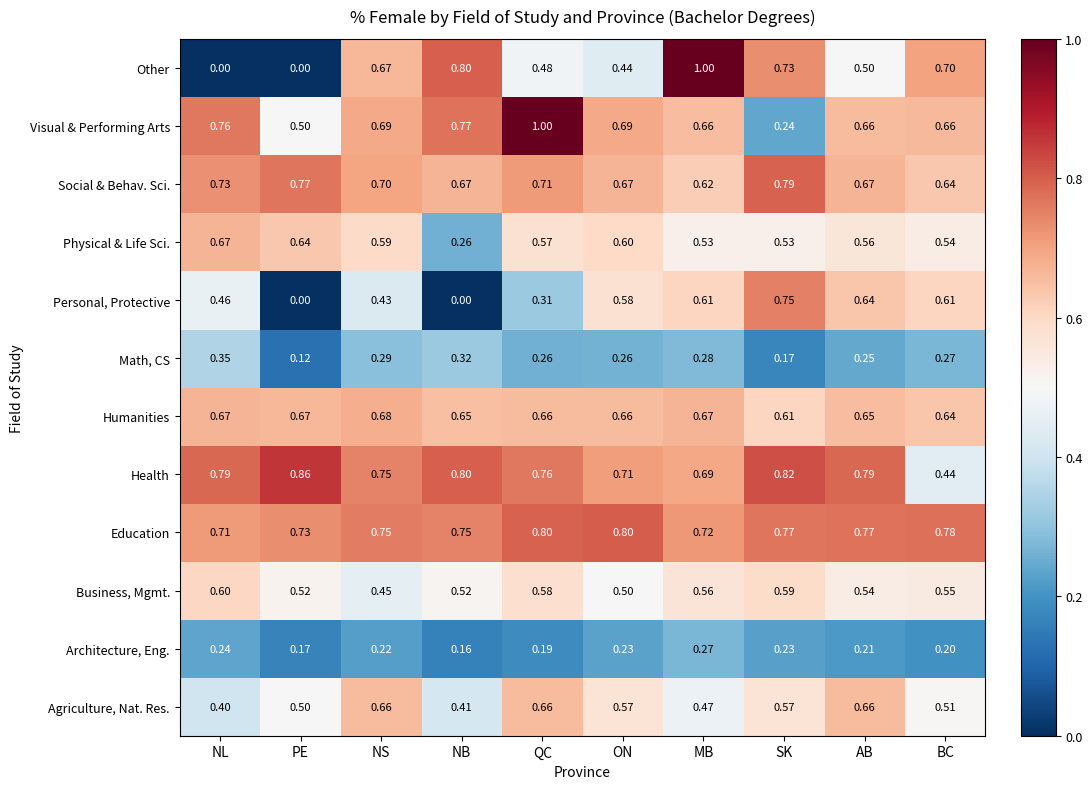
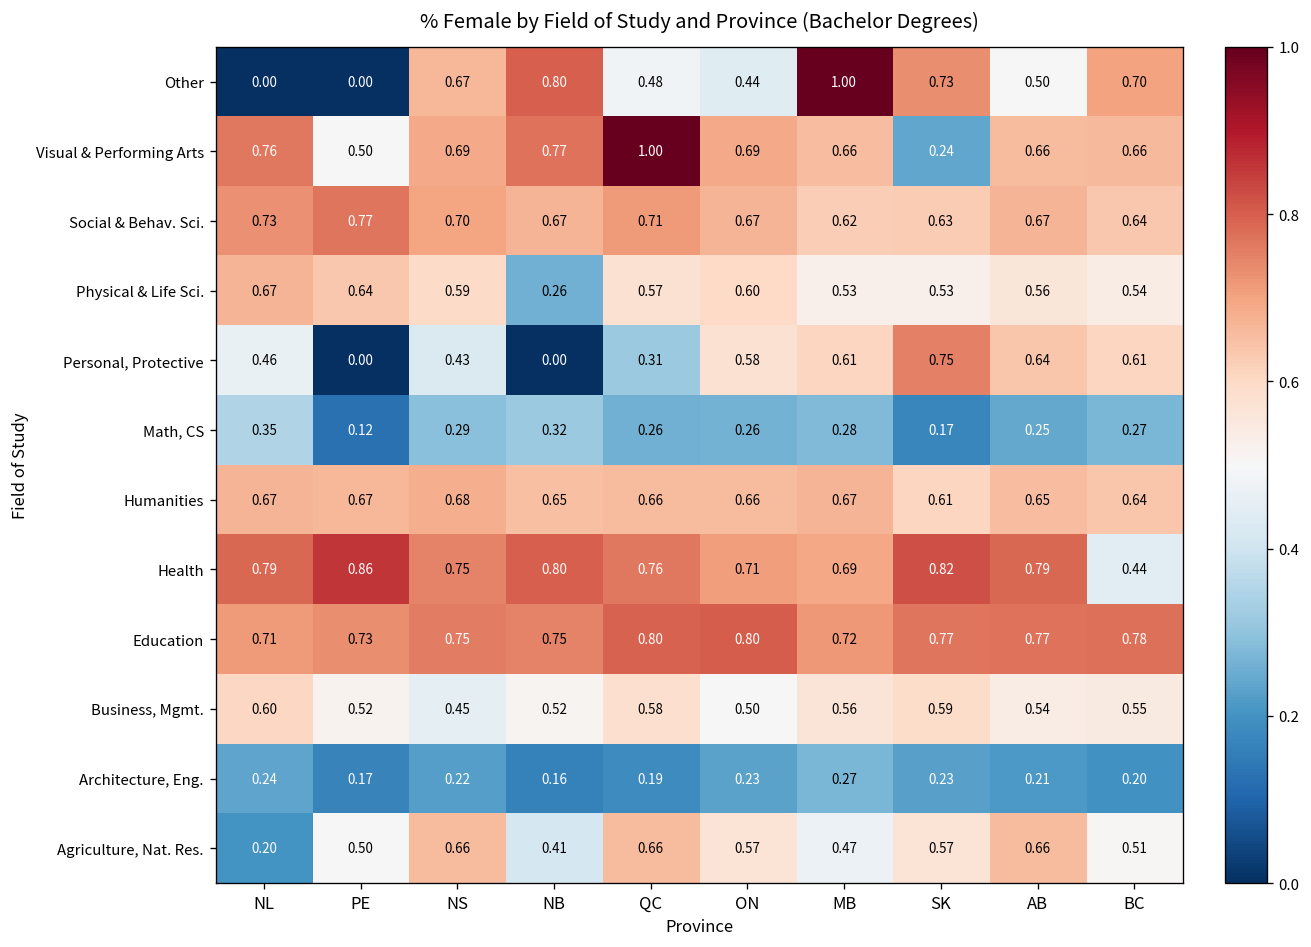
  {
    "Other": {
      "NL": 0.00,
      "PE": 0.00,
      "NS": 0.67,
      "NB": 0.80,
      "QC": 0.48,
      "ON": 0.44,
      "MB": 1.00,
      "SK": 0.73,
      "AB": 0.50,
      "BC": 0.70
    },
    "Visual & Performing Arts": {
      "NL": 0.76,
      "PE": 0.50,
      "NS": 0.69,
      "NB": 0.77,
      "QC": 1.00,
      "ON": 0.69,
      "MB": 0.66,
      "SK": 0.24,
      "AB": 0.66,
      "BC": 0.66
    },
    "Social & Behav. Sci.": {
      "NL": 0.73,
      "PE": 0.77,
      "NS": 0.70,
      "NB": 0.67,
      "QC": 0.71,
      "ON": 0.67,
      "MB": 0.62,
-     "SK": 0.79,
+     "SK": 0.63,
      "AB": 0.67,
      "BC": 0.64
    },
    "Physical & Life Sci.": {
      "NL": 0.67,
      "PE": 0.64,
      "NS": 0.59,
      "NB": 0.26,
      "QC": 0.57,
      "ON": 0.60,
      "MB": 0.53,
      "SK": 0.53,
      "AB": 0.56,
      "BC": 0.54
    },
    "Personal, Protective": {
      "NL": 0.46,
      "PE": 0.00,
      "NS": 0.43,
      "NB": 0.00,
      "QC": 0.31,
      "ON": 0.58,
      "MB": 0.61,
      "SK": 0.75,
      "AB": 0.64,
      "BC": 0.61
    },
    "Math, CS": {
      "NL": 0.35,
      "PE": 0.12,
      "NS": 0.29,
      "NB": 0.32,
      "QC": 0.26,
      "ON": 0.26,
      "MB": 0.28,
      "SK": 0.17,
      "AB": 0.25,
      "BC": 0.27
    },
    "Humanities": {
      "NL": 0.67,
      "PE": 0.67,
      "NS": 0.68,
      "NB": 0.65,
      "QC": 0.66,
      "ON": 0.66,
      "MB": 0.67,
      "SK": 0.61,
      "AB": 0.65,
      "BC": 0.64
    },
    "Health": {
      "NL": 0.79,
      "PE": 0.86,
      "NS": 0.75,
      "NB": 0.80,
      "QC": 0.76,
      "ON": 0.71,
      "MB": 0.69,
      "SK": 0.82,
      "AB": 0.79,
      "BC": 0.44
    },
    "Education": {
      "NL": 0.71,
      "PE": 0.73,
      "NS": 0.75,
      "NB": 0.75,
      "QC": 0.80,
      "ON": 0.80,
      "MB": 0.72,
      "SK": 0.77,
      "AB": 0.77,
      "BC": 0.78
    },
    "Business, Mgmt.": {
      "NL": 0.60,
      "PE": 0.52,
      "NS": 0.45,
      "NB": 0.52,
      "QC": 0.58,
      "ON": 0.50,
      "MB": 0.56,
      "SK": 0.59,
      "AB": 0.54,
      "BC": 0.55
    },
    "Architecture, Eng.": {
      "NL": 0.24,
      "PE": 0.17,
      "NS": 0.22,
      "NB": 0.16,
      "QC": 0.19,
      "ON": 0.23,
      "MB": 0.27,
      "SK": 0.23,
      "AB": 0.21,
      "BC": 0.20
    },
    "Agriculture, Nat. Res.": {
-     "NL": 0.40,
+     "NL": 0.20,
      "PE": 0.50,
      "NS": 0.66,
      "NB": 0.41,
      "QC": 0.66,
      "ON": 0.57,
      "MB": 0.47,
      "SK": 0.57,
      "AB": 0.66,
      "BC": 0.51
    }
  }
